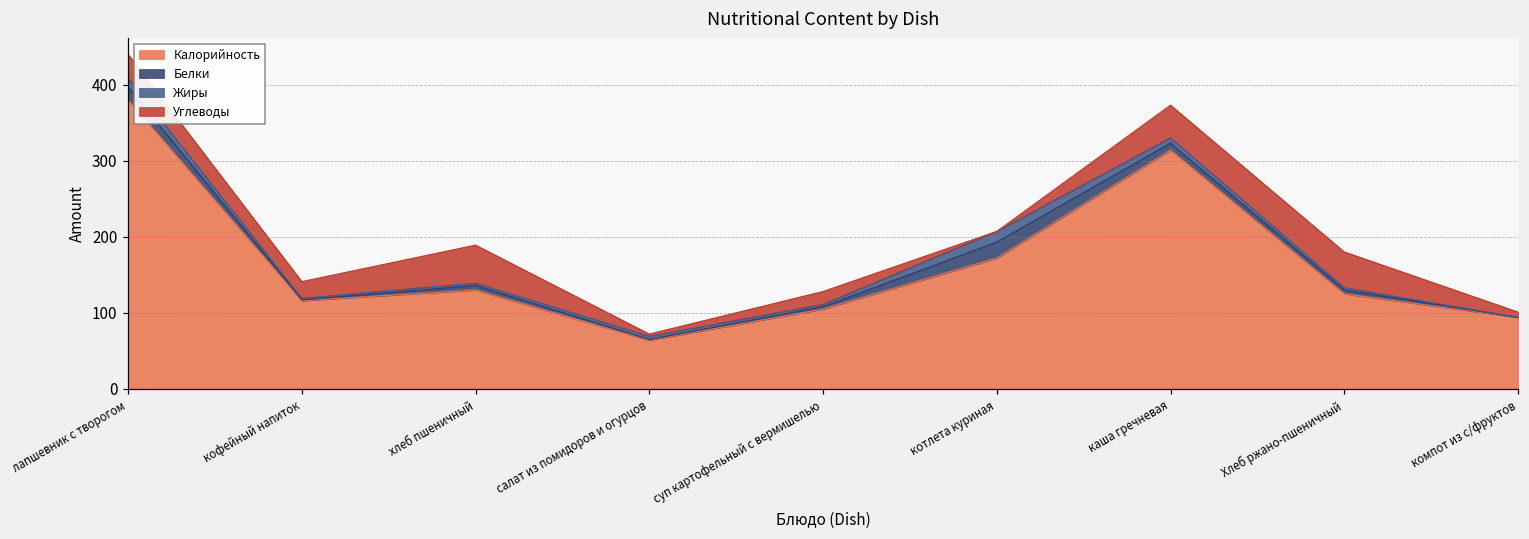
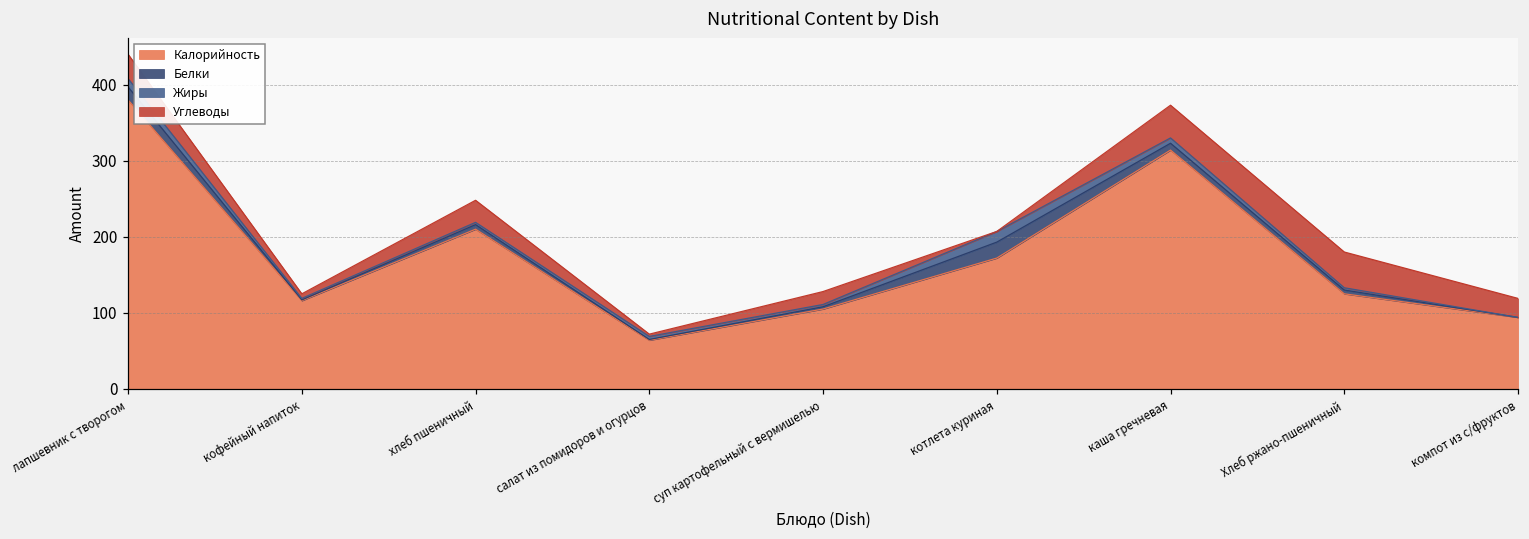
  {
    "Калорийность": {
      "лапшевник с творогом": 380,
-     "хлеб пшеничный": 130,
+     "хлеб пшеничный": 210,
      "котлета куриная": 170,
      "каша гречневая": 310,
      "Хлеб ржано-пшеничный": 130
    },
    "Углеводы": {
      "лапшевник с творогом": 30,
-     "кофейный напиток": 20,
-     "хлеб пшеничный": 50,
+     "кофейный напиток": 10,
+     "хлеб пшеничный": 30,
      "суп картофельный с вермишелью": 20,
      "каша гречневая": 40,
      "Хлеб ржано-пшеничный": 50,
-     "компот из с/фруктов": 10
+     "компот из с/фруктов": 30
    }
  }
